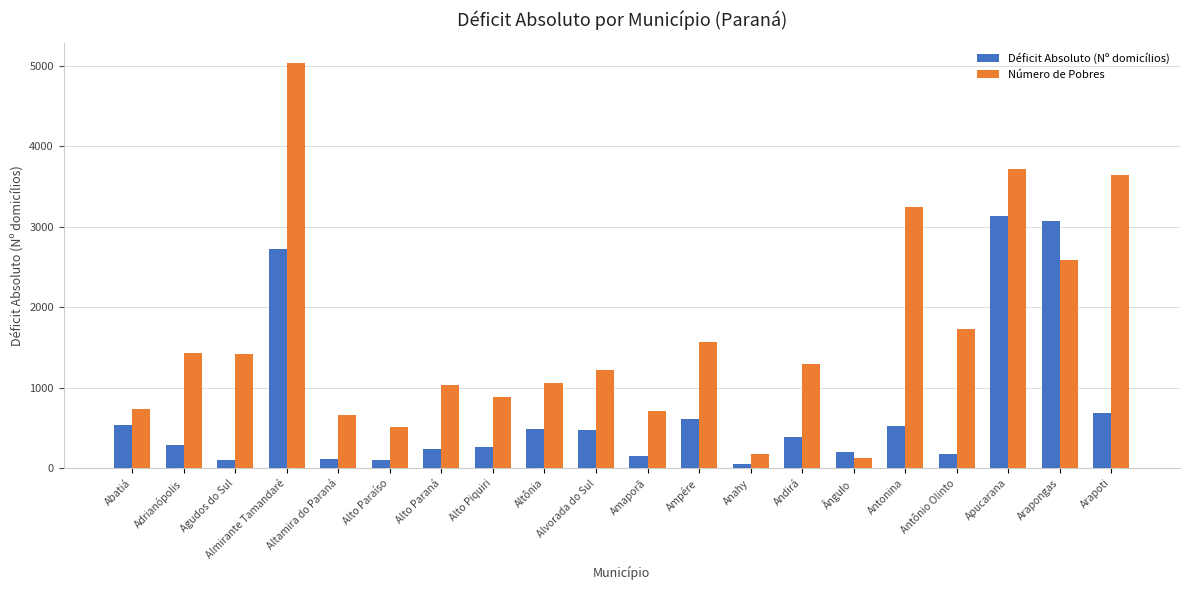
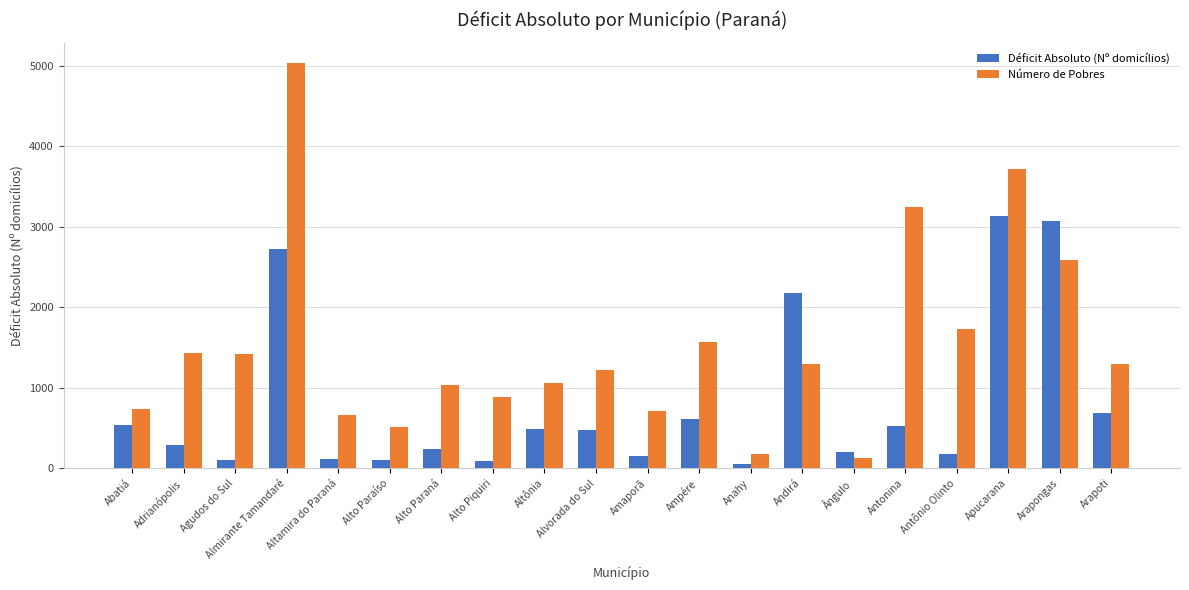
  {
    "Déficit Absoluto (Nº domicílios)": {
      "Abatiá": 500,
      "Adrianópolis": 300,
      "Agudos do Sul": 100,
      "Almirante Tamandaré": 2700,
      "Altamira do Paraná": 100,
      "Alto Paraíso": 100,
      "Alto Paraná": 200,
-     "Alto Piquiri": 300,
+     "Alto Piquiri": 100,
      "Altônia": 500,
      "Alvorada do Sul": 500,
      "Amaporã": 200,
      "Ampére": 600,
      "Anahy": 100,
-     "Andirá": 400,
+     "Andirá": 2200,
      "Ângulo": 200,
      "Antonina": 500,
      "Antônio Olinto": 200,
      "Apucarana": 3100,
      "Arapongas": 3100,
      "Arapoti": 700
    },
    "Número de Pobres": {
      "Abatiá": 700,
      "Adrianópolis": 1400,
      "Agudos do Sul": 1400,
      "Almirante Tamandaré": 5000,
      "Altamira do Paraná": 700,
      "Alto Paraíso": 500,
      "Alto Paraná": 1000,
      "Alto Piquiri": 900,
      "Altônia": 1100,
      "Alvorada do Sul": 1200,
      "Amaporã": 700,
      "Ampére": 1600,
      "Anahy": 200,
      "Andirá": 1300,
      "Ângulo": 100,
      "Antonina": 3200,
      "Antônio Olinto": 1700,
      "Apucarana": 3700,
      "Arapongas": 2600,
-     "Arapoti": 3600
+     "Arapoti": 1300
    }
  }
